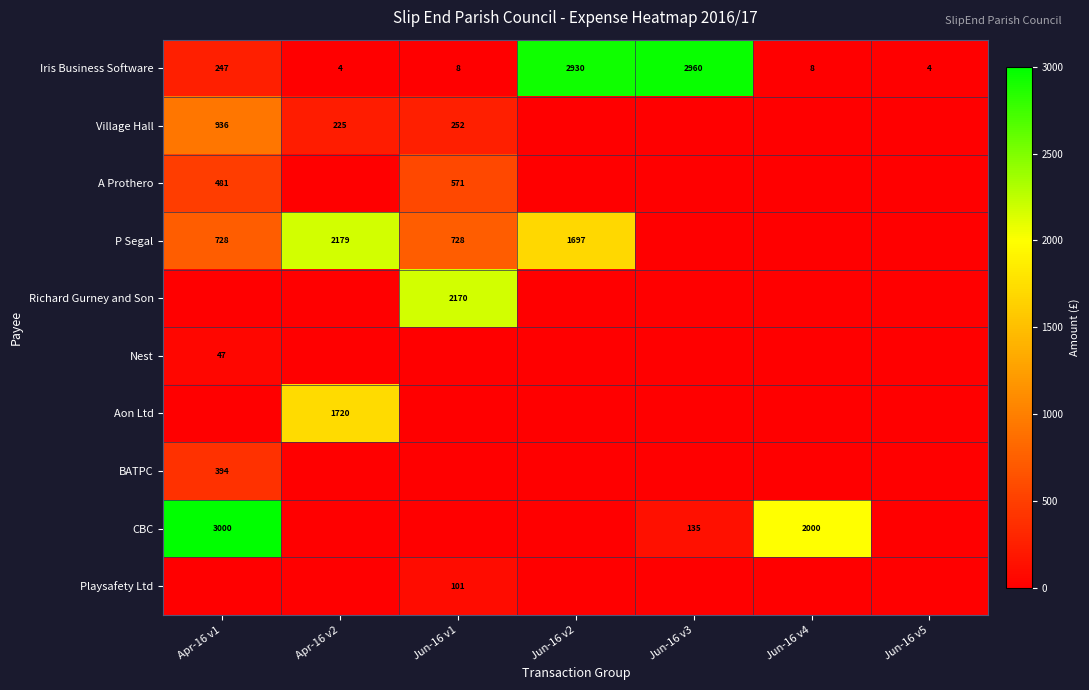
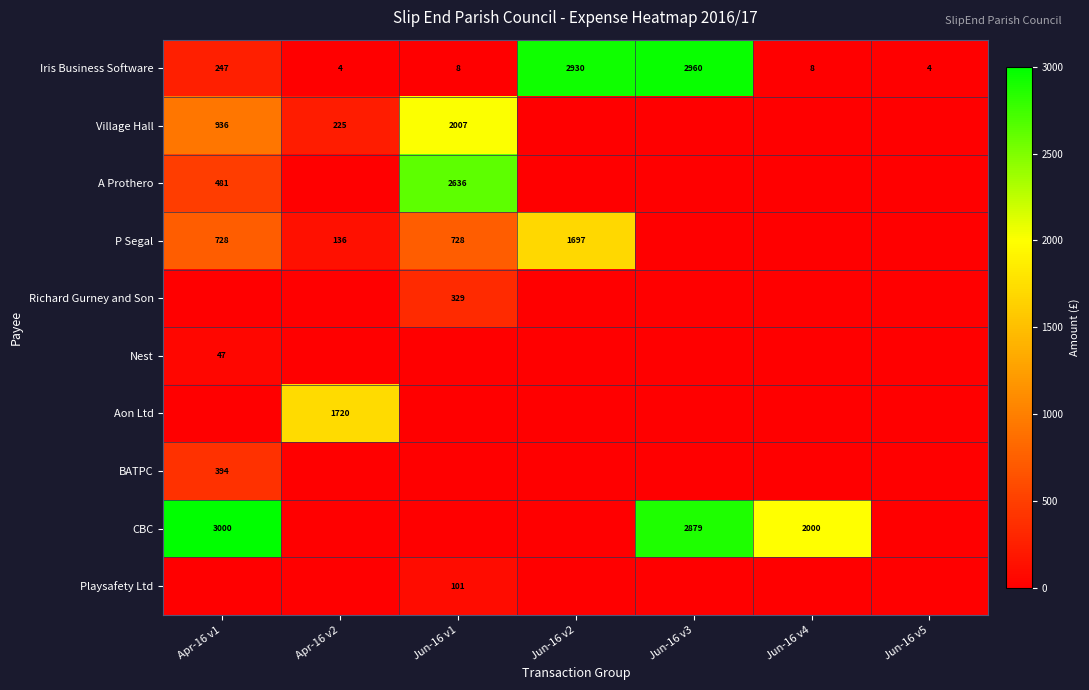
  {
    "Iris Business Software": {
      "Apr-16 v1": 247,
      "Apr-16 v2": 4,
      "Jun-16 v1": 8,
      "Jun-16 v2": 2930,
      "Jun-16 v3": 2960,
      "Jun-16 v4": 8,
      "Jun-16 v5": 4
    },
    "Village Hall": {
      "Apr-16 v1": 936,
      "Apr-16 v2": 225,
-     "Jun-16 v1": 252
+     "Jun-16 v1": 2007
    },
    "A Prothero": {
      "Apr-16 v1": 481,
-     "Jun-16 v1": 571
+     "Jun-16 v1": 2636
    },
    "P Segal": {
      "Apr-16 v1": 728,
-     "Apr-16 v2": 2179,
+     "Apr-16 v2": 136,
      "Jun-16 v1": 728,
      "Jun-16 v2": 1697
    },
    "Richard Gurney and Son": {
-     "Jun-16 v1": 2170
+     "Jun-16 v1": 329
    },
    "Nest": {
      "Apr-16 v1": 47
    },
    "Aon Ltd": {
      "Apr-16 v2": 1720
    },
    "BATPC": {
      "Apr-16 v1": 394
    },
    "CBC": {
      "Apr-16 v1": 3000,
-     "Jun-16 v3": 135,
+     "Jun-16 v3": 2879,
      "Jun-16 v4": 2000
    },
    "Playsafety Ltd": {
      "Jun-16 v1": 101
    }
  }
